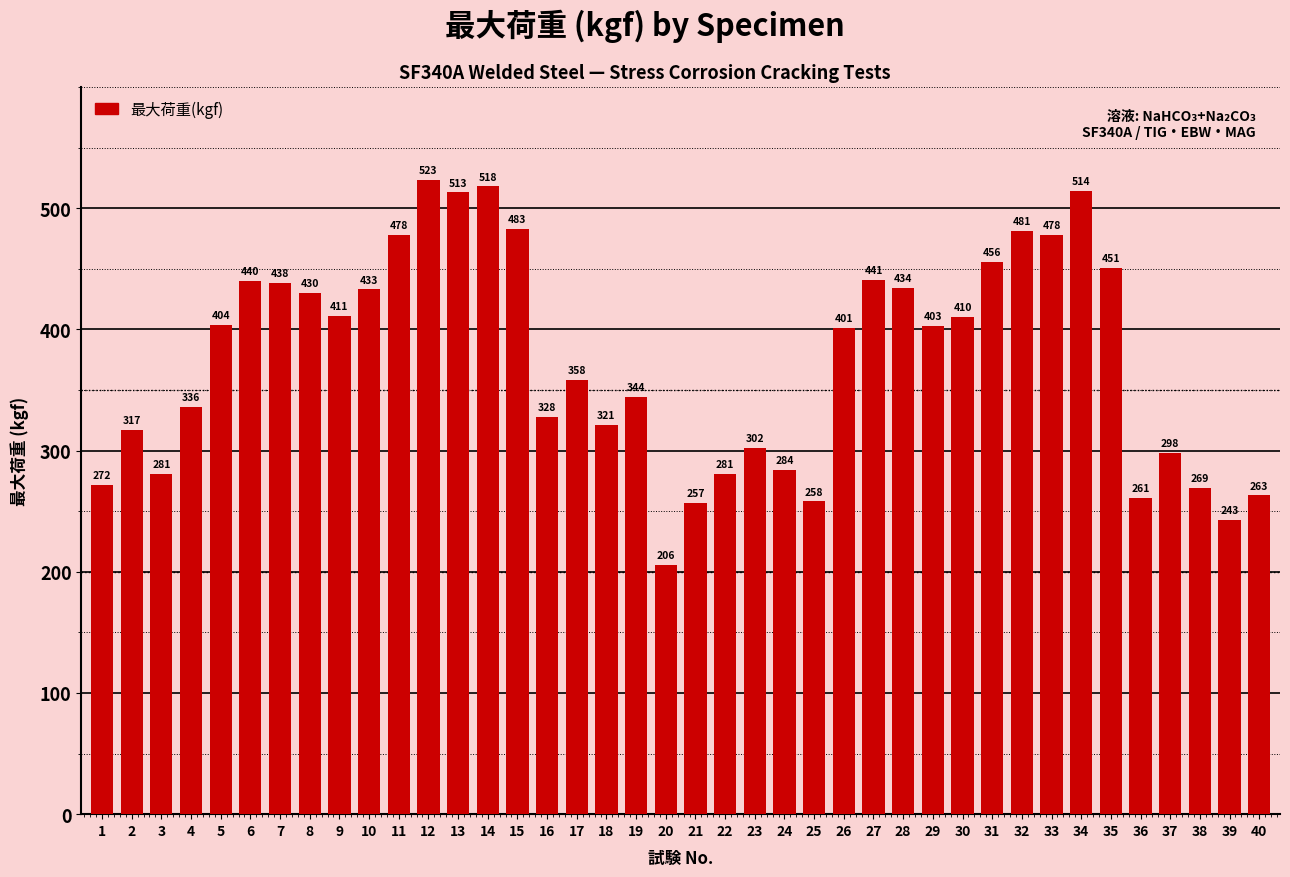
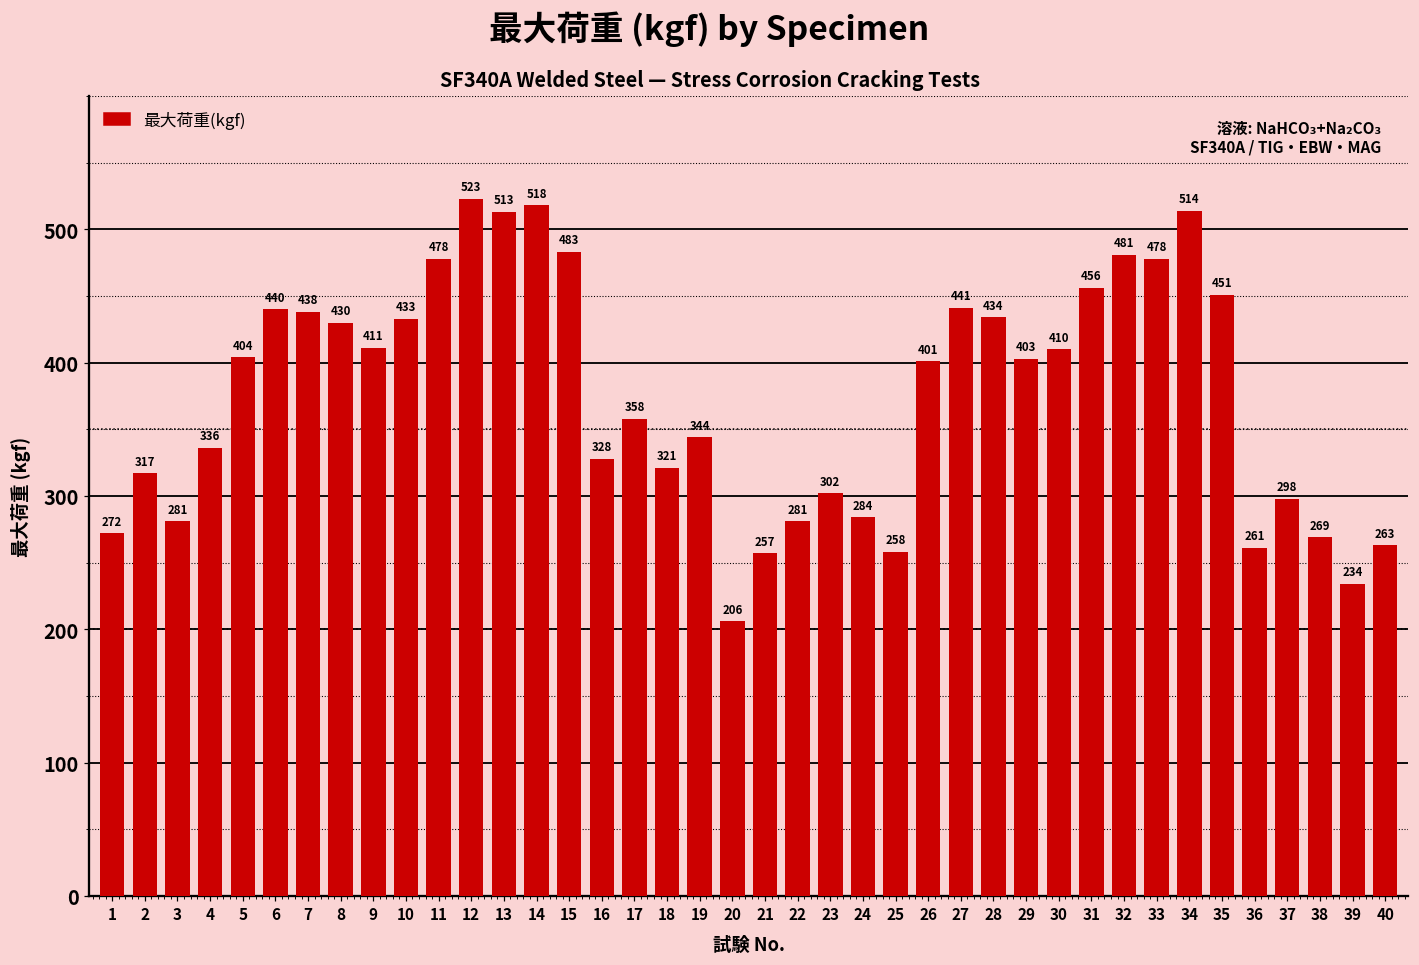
  {
    "1": 272,
    "2": 317,
    "3": 281,
    "4": 336,
    "5": 404,
    "6": 440,
    "7": 438,
    "8": 430,
    "9": 411,
    "10": 433,
    "11": 478,
    "12": 523,
    "13": 513,
    "14": 518,
    "15": 483,
    "16": 328,
    "17": 358,
    "18": 321,
    "19": 344,
    "20": 206,
    "21": 257,
    "22": 281,
    "23": 302,
    "24": 284,
    "25": 258,
    "26": 401,
    "27": 441,
    "28": 434,
    "29": 403,
    "30": 410,
    "31": 456,
    "32": 481,
    "33": 478,
    "34": 514,
    "35": 451,
    "36": 261,
    "37": 298,
    "38": 269,
-   "39": 243,
+   "39": 234,
    "40": 263
  }
